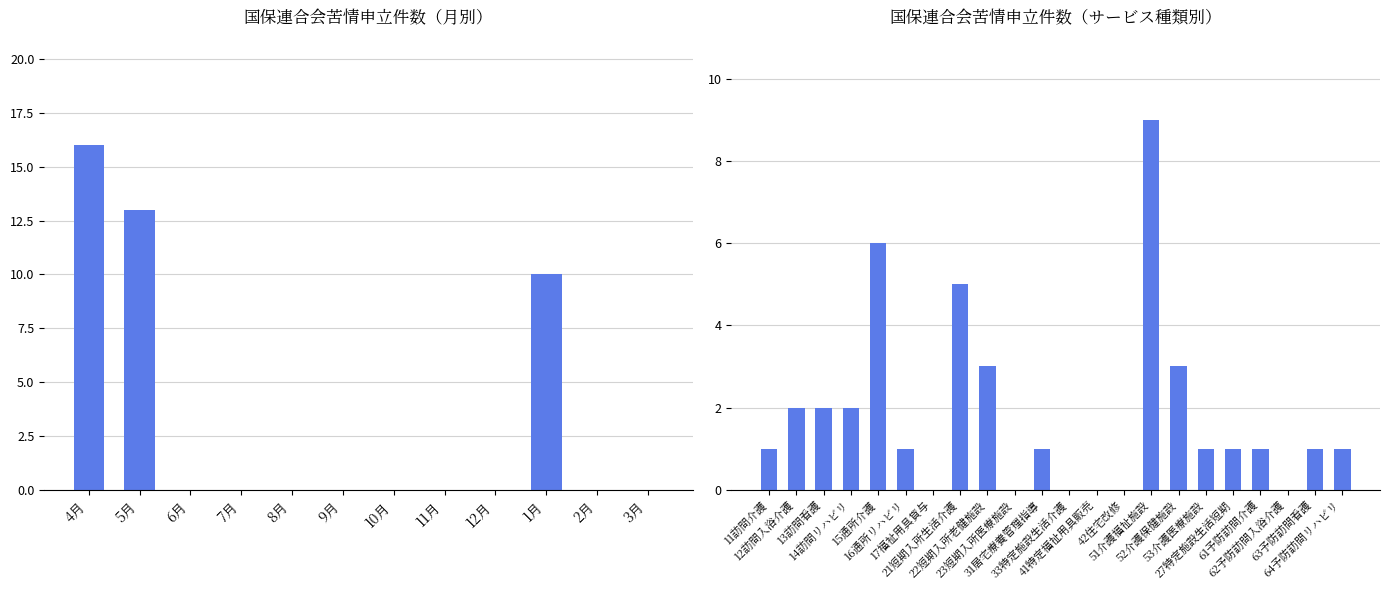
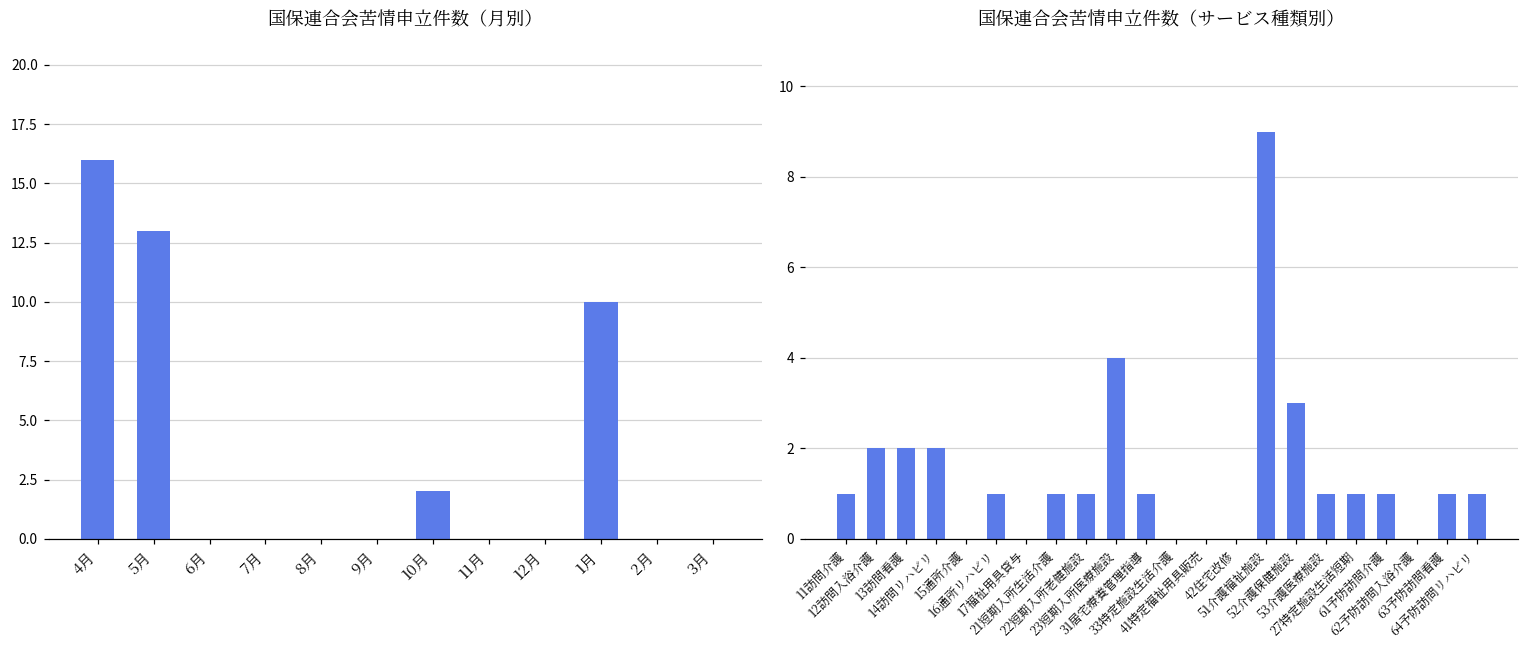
  {
    "国保連合会苦情申立件数（月別）": {
      "4月": 16,
      "5月": 13,
      "6月": 0,
      "7月": 0,
      "8月": 0,
      "9月": 0,
-     "10月": 0,
+     "10月": 2,
      "11月": 0,
      "12月": 0,
      "1月": 10,
      "2月": 0,
      "3月": 0
    },
    "国保連合会苦情申立件数（サービス種類別）": {
      "11訪問介護": 1,
      "12訪問入浴介護": 2,
      "13訪問看護": 2,
      "14訪問リハビリ": 2,
-     "15通所介護": 6,
+     "15通所介護": 0,
      "16通所リハビリ": 1,
      "17福祉用具貸与": 0,
-     "21短期入所生活介護": 5,
-     "22短期入所老健施設": 3,
-     "23短期入所医療施設": 0,
+     "21短期入所生活介護": 1,
+     "22短期入所老健施設": 1,
+     "23短期入所医療施設": 4,
      "31居宅療養管理指導": 1,
      "33特定施設生活介護": 0,
      "41特定福祉用具販売": 0,
      "42住宅改修": 0,
      "51介護福祉施設": 9,
      "52介護保健施設": 3,
      "53介護医療施設": 1,
      "27特定施設生活短期": 1,
      "61予防訪問介護": 1,
      "62予防訪問入浴介護": 0,
      "63予防訪問看護": 1,
      "64予防訪問リハビリ": 1
    }
  }
